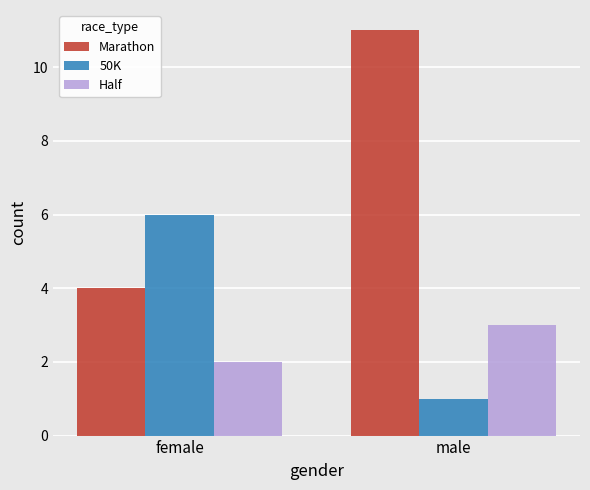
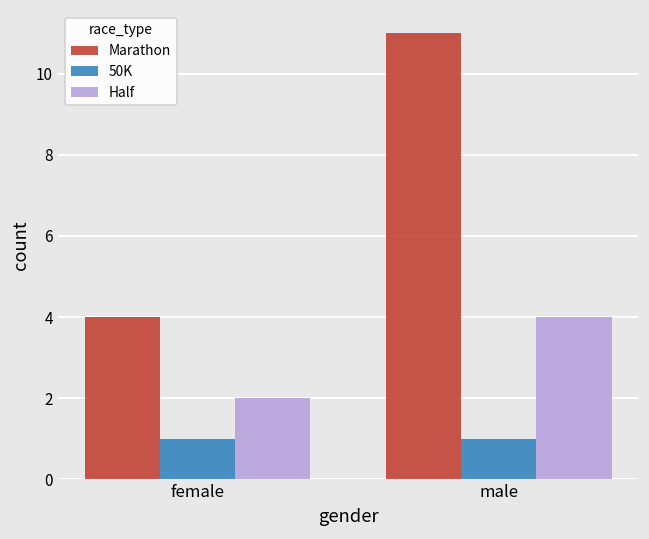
  {
    "Marathon": {
      "female": 4,
      "male": 11
    },
    "50K": {
-     "female": 6,
+     "female": 1,
      "male": 1
    },
    "Half": {
      "female": 2,
-     "male": 3
+     "male": 4
    }
  }
